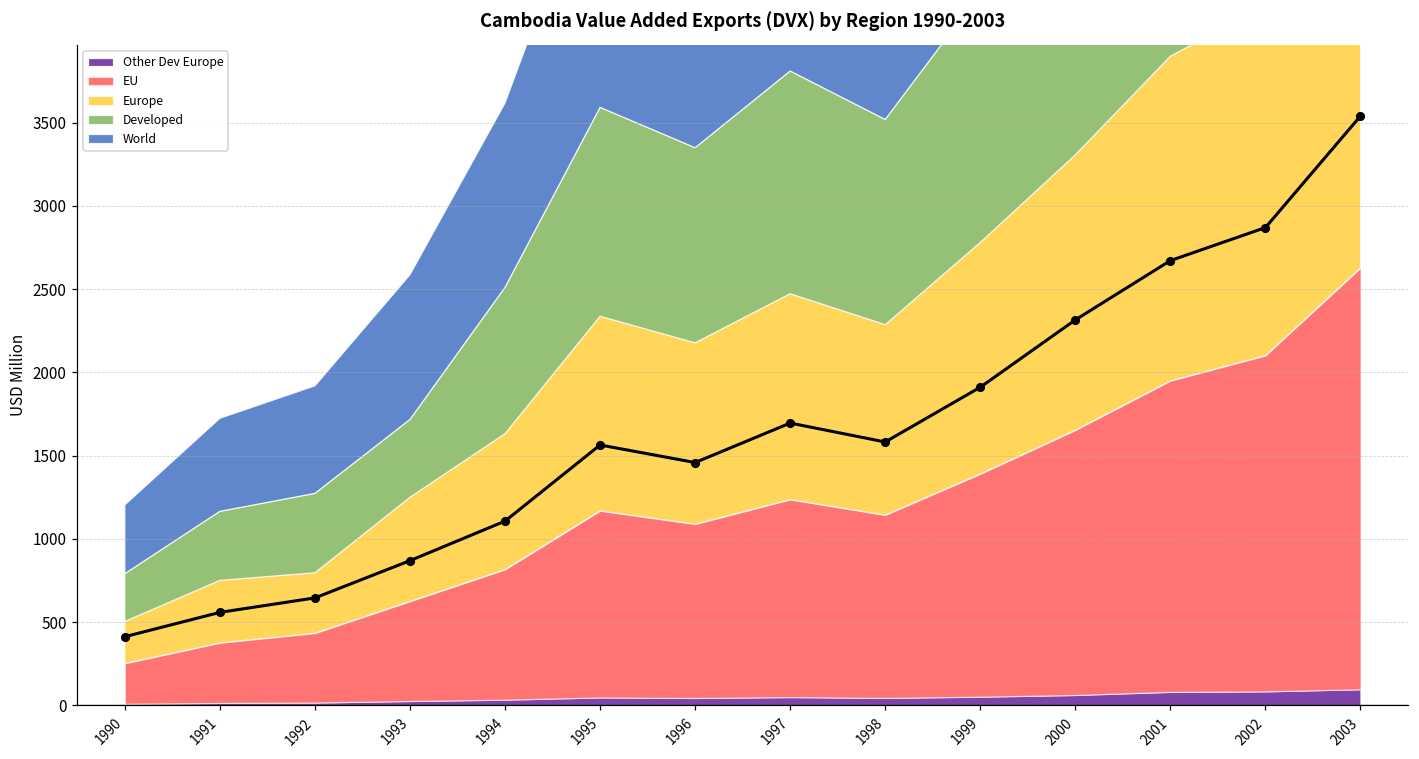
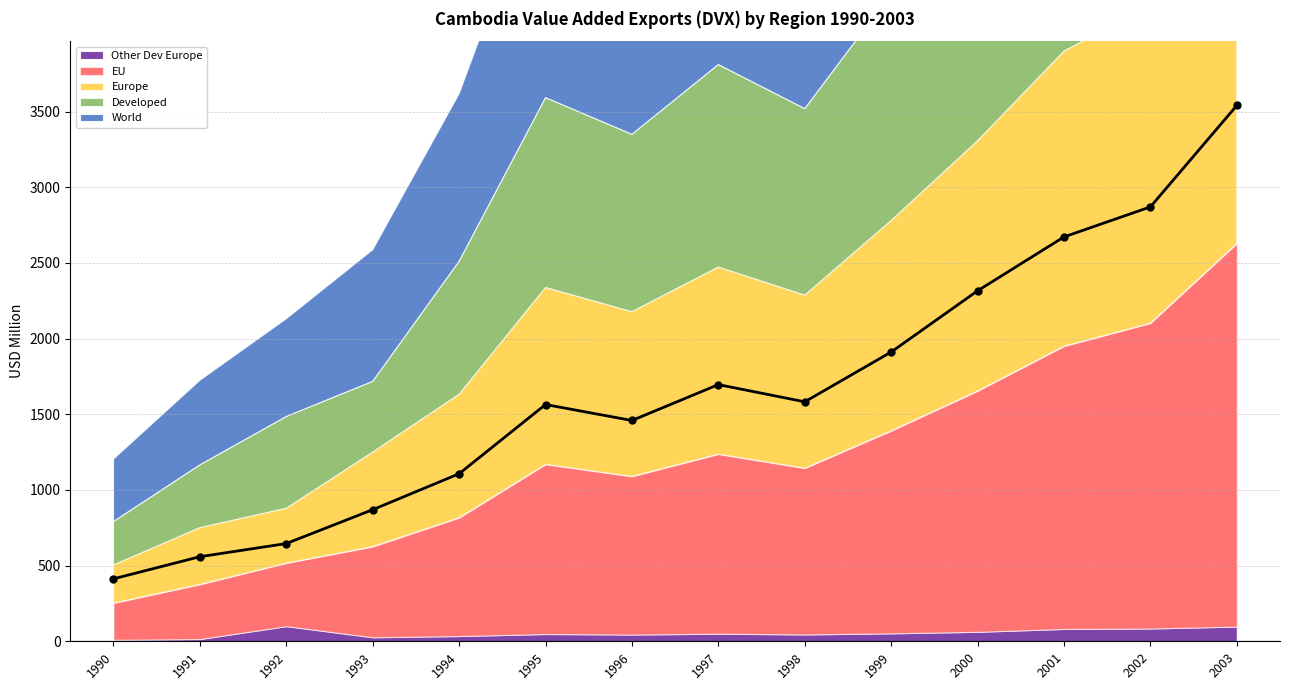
  {
    "Other Dev Europe": {
-     "1992": 20,
+     "1992": 100,
      "1993": 30,
      "1994": 30,
      "1995": 50,
      "1996": 40,
      "1997": 50,
      "1998": 50,
      "1999": 50,
      "2000": 60,
      "2001": 80,
      "2002": 80,
      "2003": 100
    },
    "EU": {
      "1990": 240,
      "1991": 360,
      "1992": 420,
      "1993": 600,
      "1994": 780,
      "1995": 1120,
      "1996": 1040,
      "1997": 1190,
      "1998": 1100,
      "1999": 1340,
      "2000": 1590,
      "2001": 1870,
      "2002": 2020,
      "2003": 2530
    },
    "Europe": {
      "1990": 250,
      "1991": 380,
      "1992": 360,
      "1993": 630,
      "1994": 820,
      "1995": 1170,
      "1996": 1090,
      "1997": 1240,
      "1998": 1140,
      "1999": 1390,
      "2000": 1650,
      "2001": 1950
    },
    "Developed": {
      "1990": 290,
      "1991": 410,
-     "1992": 480,
+     "1992": 610,
      "1993": 470,
      "1994": 880,
      "1995": 1250,
      "1996": 1170,
      "1997": 1340,
      "1998": 1230
    },
    "World": {
      "1990": 410,
      "1991": 560,
      "1992": 650,
      "1993": 870,
      "1994": 1110
    }
  }
